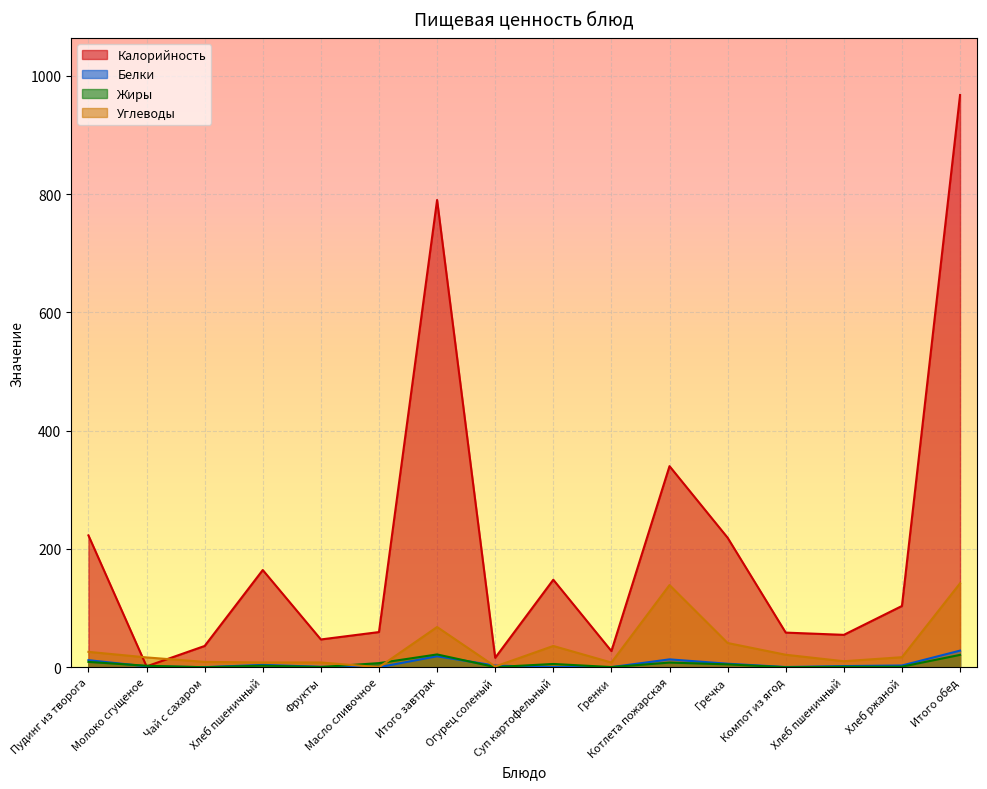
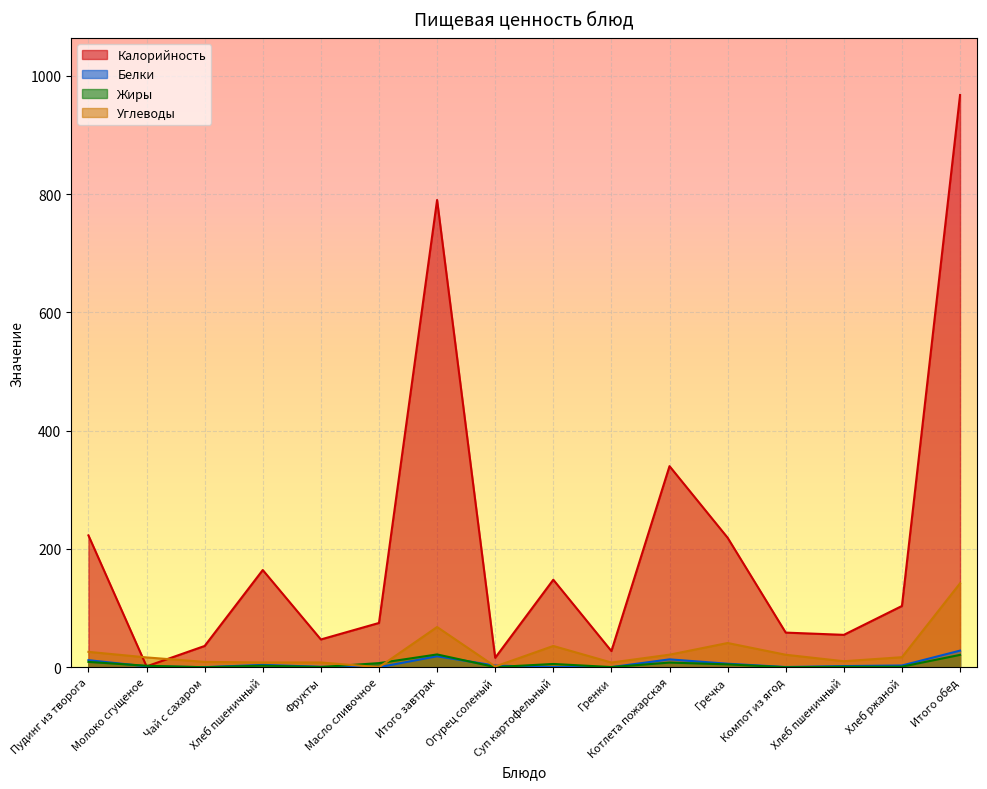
  {
    "Калорийность": {
      "Пудинг из творога": 220,
      "Чай с сахаром": 40,
      "Фрукты": 50,
-     "Масло сливочное": 60,
+     "Масло сливочное": 70,
      "Итого завтрак": 790,
      "Огурец соленый": 20,
      "Суп картофельный": 150,
      "Гренки": 30,
      "Котлета пожарская": 340,
      "Гречка": 220,
      "Компот из ягод": 60,
      "Хлеб ржаной": 100,
      "Итого обед": 970
    },
    "Белки": {
      "Суп картофельный": 0,
      "Котлета пожарская": 10,
      "Итого обед": 30
    },
    "Жиры": {
      "Масло сливочное": 10,
      "Суп картофельный": 10,
      "Котлета пожарская": 10,
      "Итого обед": 20
    },
    "Углеводы": {
      "Пудинг из творога": 30,
      "Молоко сгущеное": 20,
      "Чай с сахаром": 10,
      "Фрукты": 10,
      "Итого завтрак": 70,
      "Суп картофельный": 40,
      "Гренки": 10,
-     "Котлета пожарская": 140,
+     "Котлета пожарская": 20,
      "Гречка": 40,
      "Компот из ягод": 20,
      "Хлеб ржаной": 20,
      "Итого обед": 140
    }
  }
